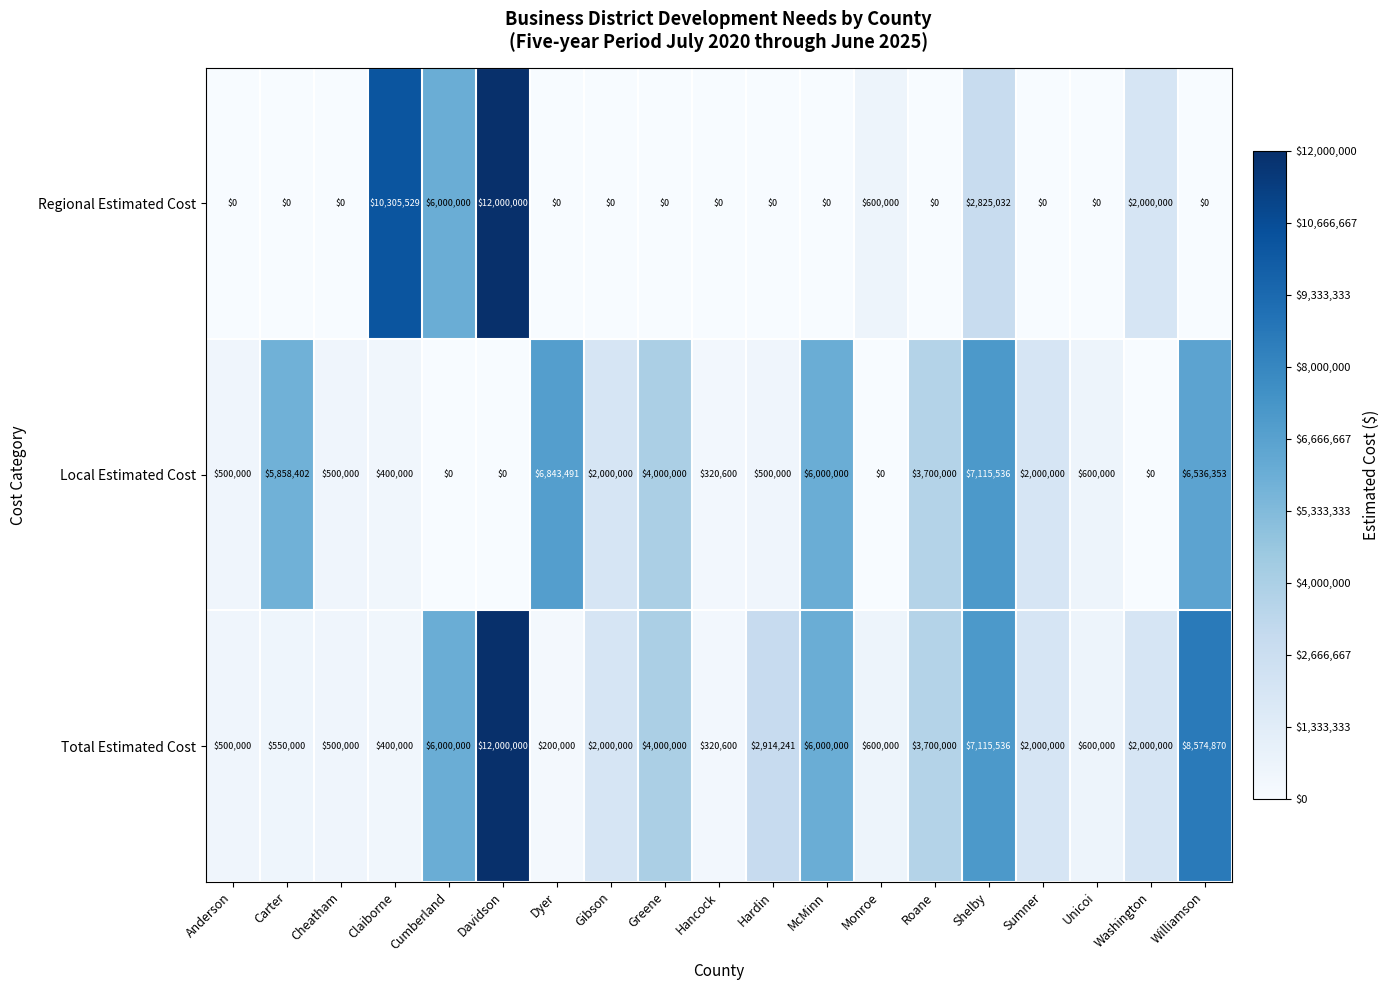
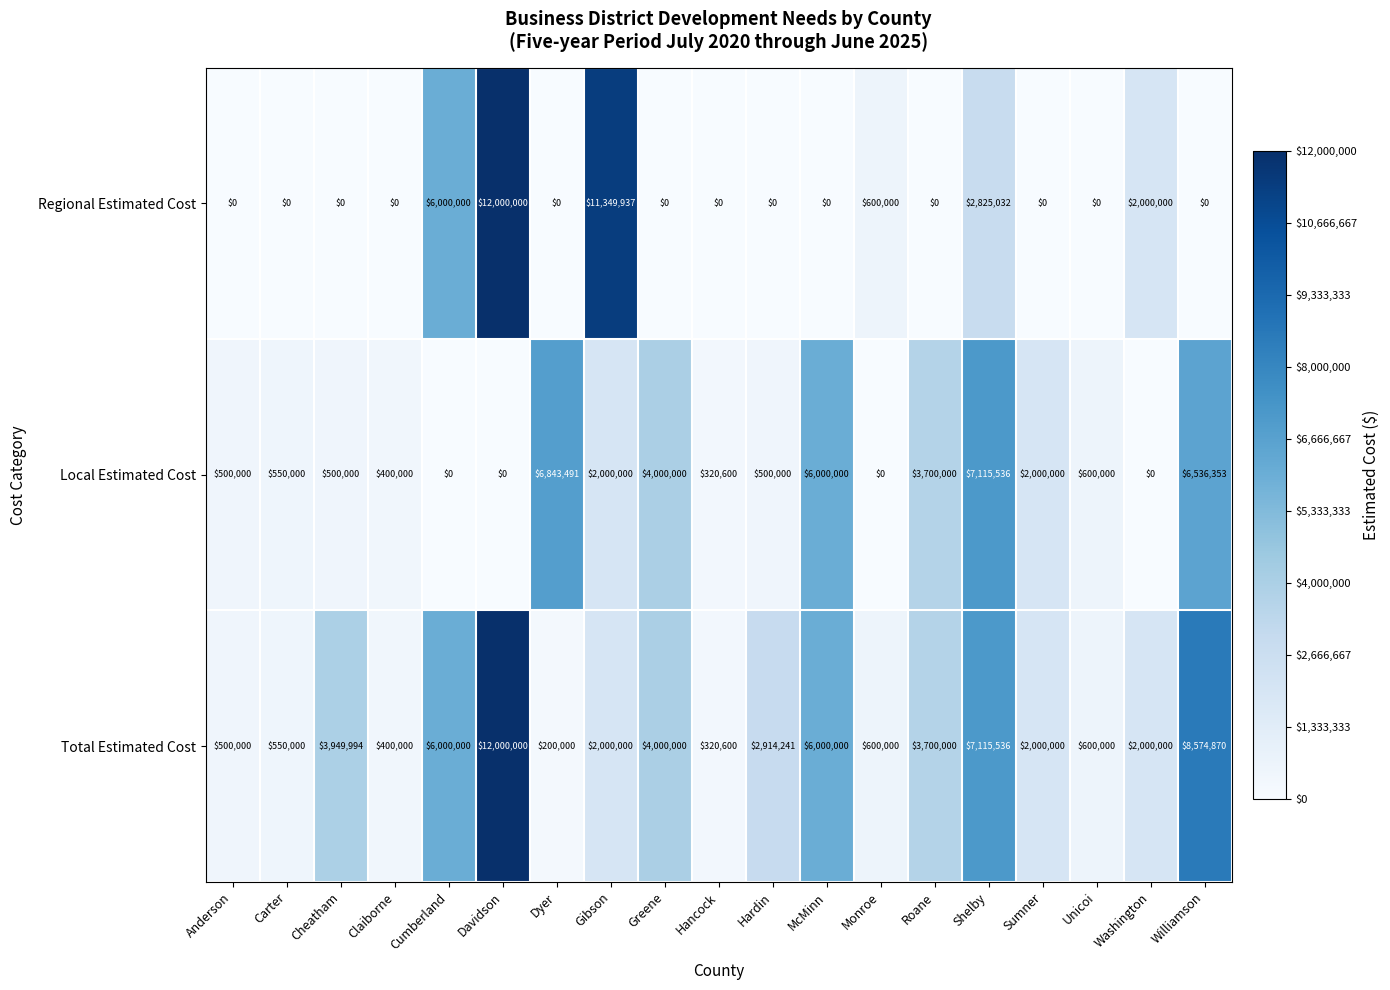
  {
    "Regional Estimated Cost": {
      "Anderson": "$0",
      "Carter": "$0",
      "Cheatham": "$0",
-     "Claiborne": "$10,305,529",
+     "Claiborne": "$0",
      "Cumberland": "$6,000,000",
      "Davidson": "$12,000,000",
      "Dyer": "$0",
-     "Gibson": "$0",
+     "Gibson": "$11,349,937",
      "Greene": "$0",
      "Hancock": "$0",
      "Hardin": "$0",
      "McMinn": "$0",
      "Monroe": "$600,000",
      "Roane": "$0",
      "Shelby": "$2,825,032",
      "Sumner": "$0",
      "Unicoi": "$0",
      "Washington": "$2,000,000",
      "Williamson": "$0"
    },
    "Local Estimated Cost": {
      "Anderson": "$500,000",
-     "Carter": "$5,858,402",
+     "Carter": "$550,000",
      "Cheatham": "$500,000",
      "Claiborne": "$400,000",
      "Cumberland": "$0",
      "Davidson": "$0",
      "Dyer": "$6,843,491",
      "Gibson": "$2,000,000",
      "Greene": "$4,000,000",
      "Hancock": "$320,600",
      "Hardin": "$500,000",
      "McMinn": "$6,000,000",
      "Monroe": "$0",
      "Roane": "$3,700,000",
      "Shelby": "$7,115,536",
      "Sumner": "$2,000,000",
      "Unicoi": "$600,000",
      "Washington": "$0",
      "Williamson": "$6,536,353"
    },
    "Total Estimated Cost": {
      "Anderson": "$500,000",
      "Carter": "$550,000",
-     "Cheatham": "$500,000",
+     "Cheatham": "$3,949,994",
      "Claiborne": "$400,000",
      "Cumberland": "$6,000,000",
      "Davidson": "$12,000,000",
      "Dyer": "$200,000",
      "Gibson": "$2,000,000",
      "Greene": "$4,000,000",
      "Hancock": "$320,600",
      "Hardin": "$2,914,241",
      "McMinn": "$6,000,000",
      "Monroe": "$600,000",
      "Roane": "$3,700,000",
      "Shelby": "$7,115,536",
      "Sumner": "$2,000,000",
      "Unicoi": "$600,000",
      "Washington": "$2,000,000",
      "Williamson": "$8,574,870"
    }
  }
